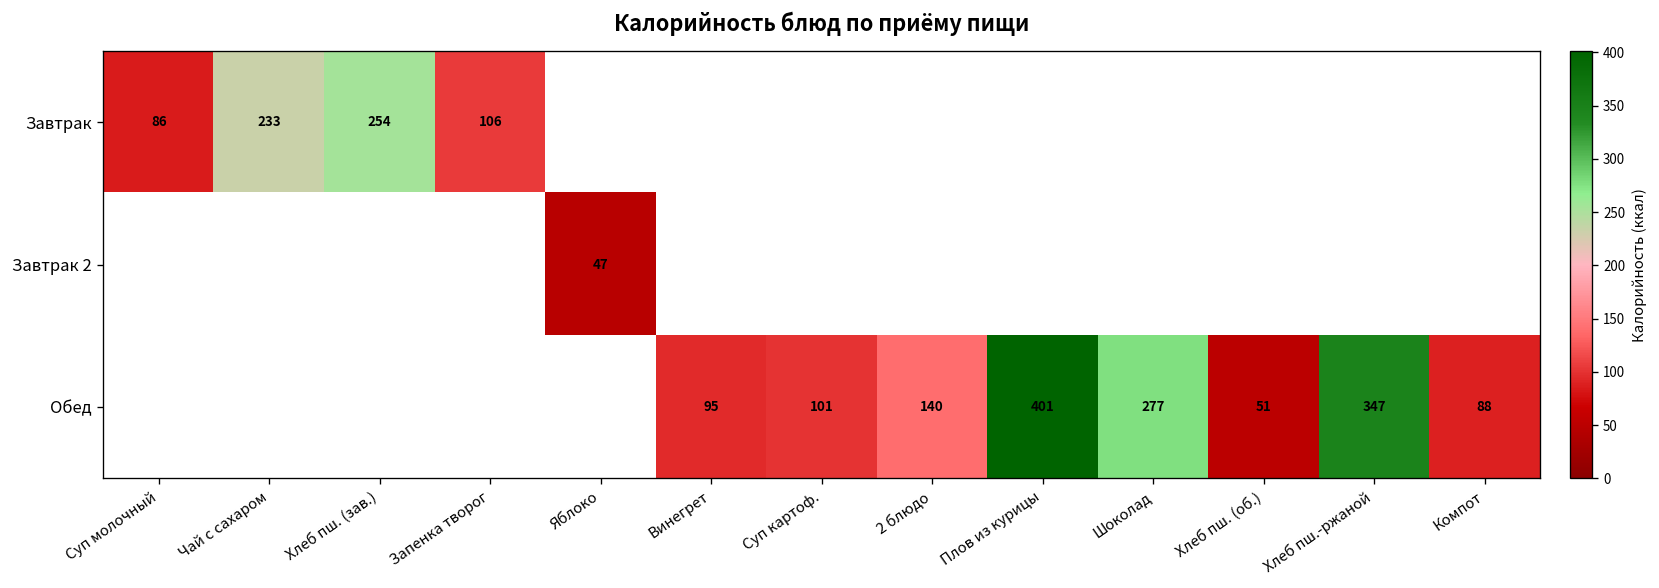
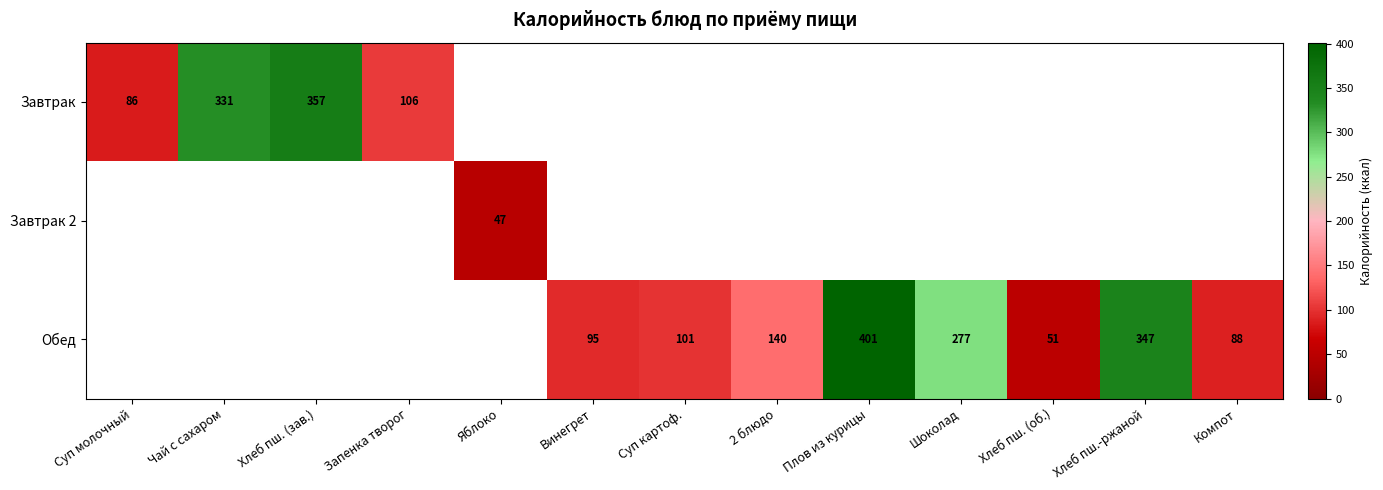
  {
    "Завтрак": {
      "Суп молочный": 86,
-     "Чай с сахаром": 233,
-     "Хлеб пш. (зав.)": 254,
+     "Чай с сахаром": 331,
+     "Хлеб пш. (зав.)": 357,
      "Запенка творог": 106
    },
    "Завтрак 2": {
      "Яблоко": 47
    },
    "Обед": {
      "Винегрет": 95,
      "Суп картоф.": 101,
      "2 блюдо": 140,
      "Плов из курицы": 401,
      "Шоколад": 277,
      "Хлеб пш. (об.)": 51,
      "Хлеб пш.-ржаной": 347,
      "Компот": 88
    }
  }
